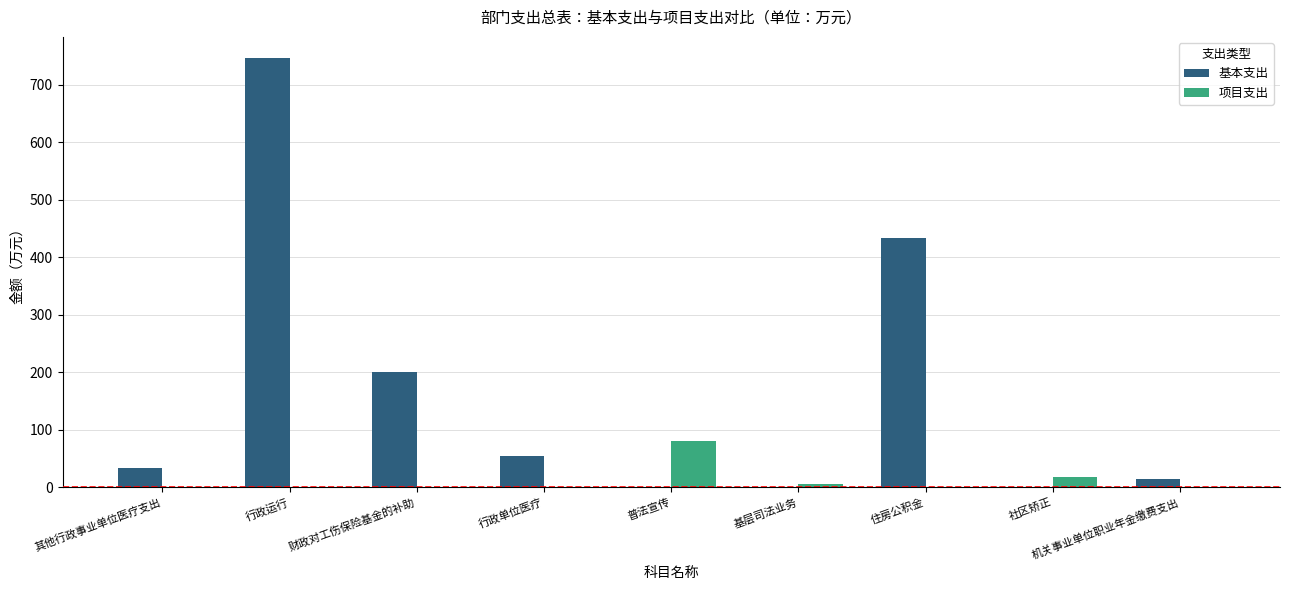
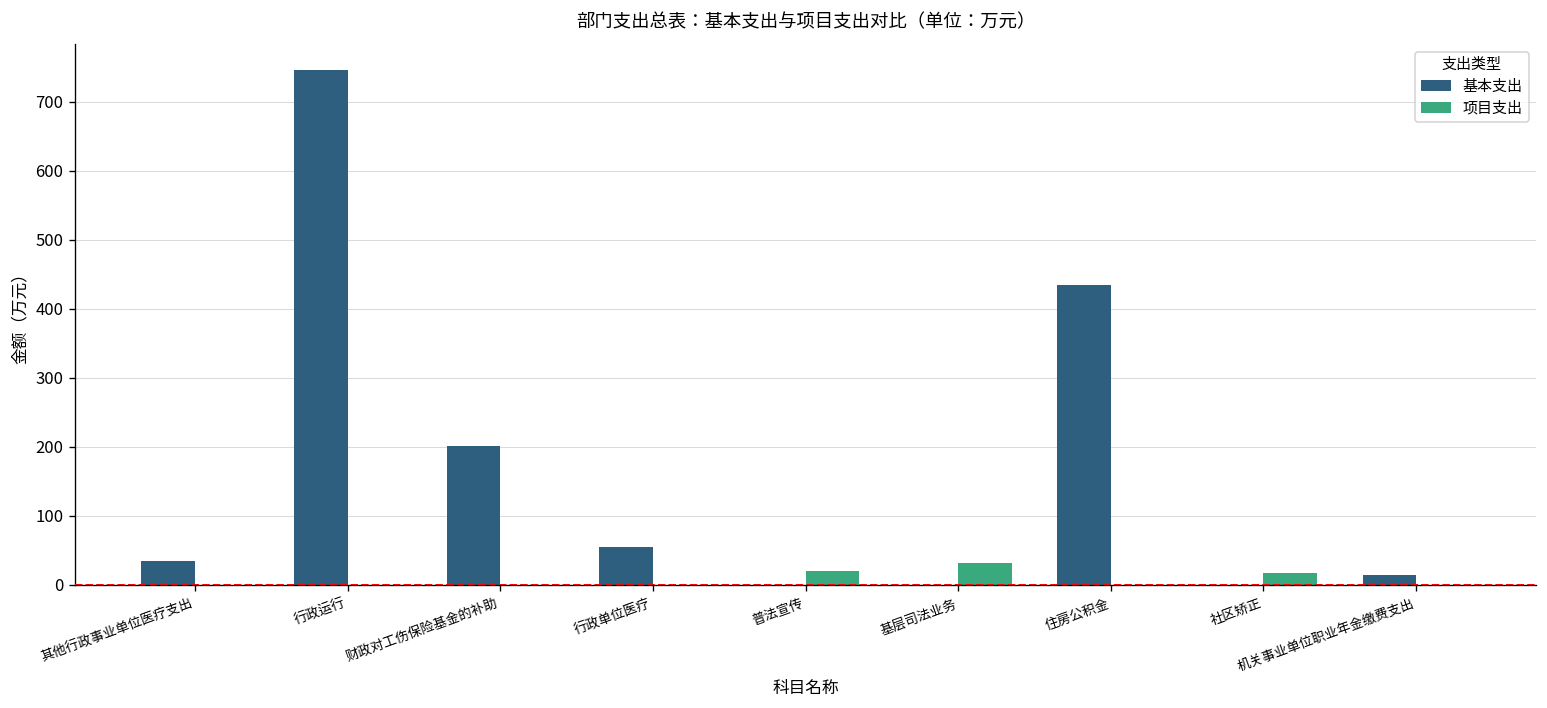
  {
    "基本支出": {
      "其他行政事业单位医疗支出": 30,
      "行政运行": 750,
      "财政对工伤保险基金的补助": 200,
      "行政单位医疗": 50,
      "普法宣传": 0,
      "基层司法业务": 0,
      "住房公积金": 430,
      "社区矫正": 0,
      "机关事业单位职业年金缴费支出": 10
    },
    "项目支出": {
      "其他行政事业单位医疗支出": 0,
      "行政运行": 0,
      "财政对工伤保险基金的补助": 0,
      "行政单位医疗": 0,
-     "普法宣传": 80,
-     "基层司法业务": 10,
+     "普法宣传": 20,
+     "基层司法业务": 30,
      "住房公积金": 0,
      "社区矫正": 20,
      "机关事业单位职业年金缴费支出": 0
    }
  }
